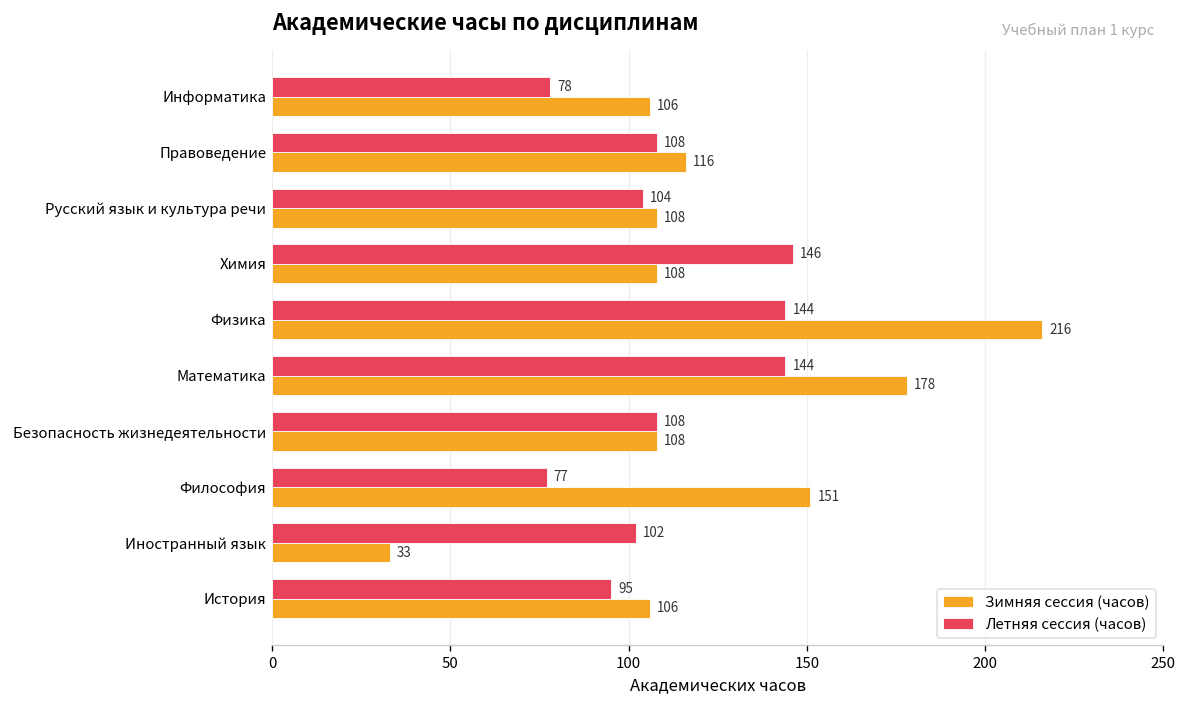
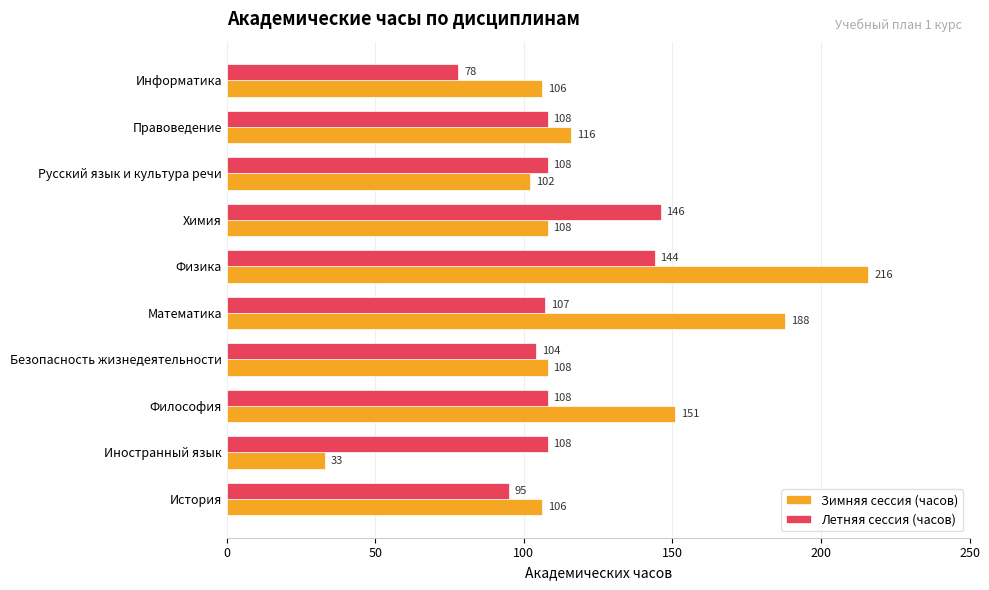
  {
    "Зимняя сессия (часов)": {
      "Информатика": 106,
      "Правоведение": 116,
-     "Русский язык и культура речи": 108,
+     "Русский язык и культура речи": 102,
      "Химия": 108,
      "Физика": 216,
-     "Математика": 178,
+     "Математика": 188,
      "Безопасность жизнедеятельности": 108,
      "Философия": 151,
      "Иностранный язык": 33,
      "История": 106
    },
    "Летняя сессия (часов)": {
      "Информатика": 78,
      "Правоведение": 108,
-     "Русский язык и культура речи": 104,
+     "Русский язык и культура речи": 108,
      "Химия": 146,
      "Физика": 144,
-     "Математика": 144,
-     "Безопасность жизнедеятельности": 108,
-     "Философия": 77,
-     "Иностранный язык": 102,
+     "Математика": 107,
+     "Безопасность жизнедеятельности": 104,
+     "Философия": 108,
+     "Иностранный язык": 108,
      "История": 95
    }
  }
